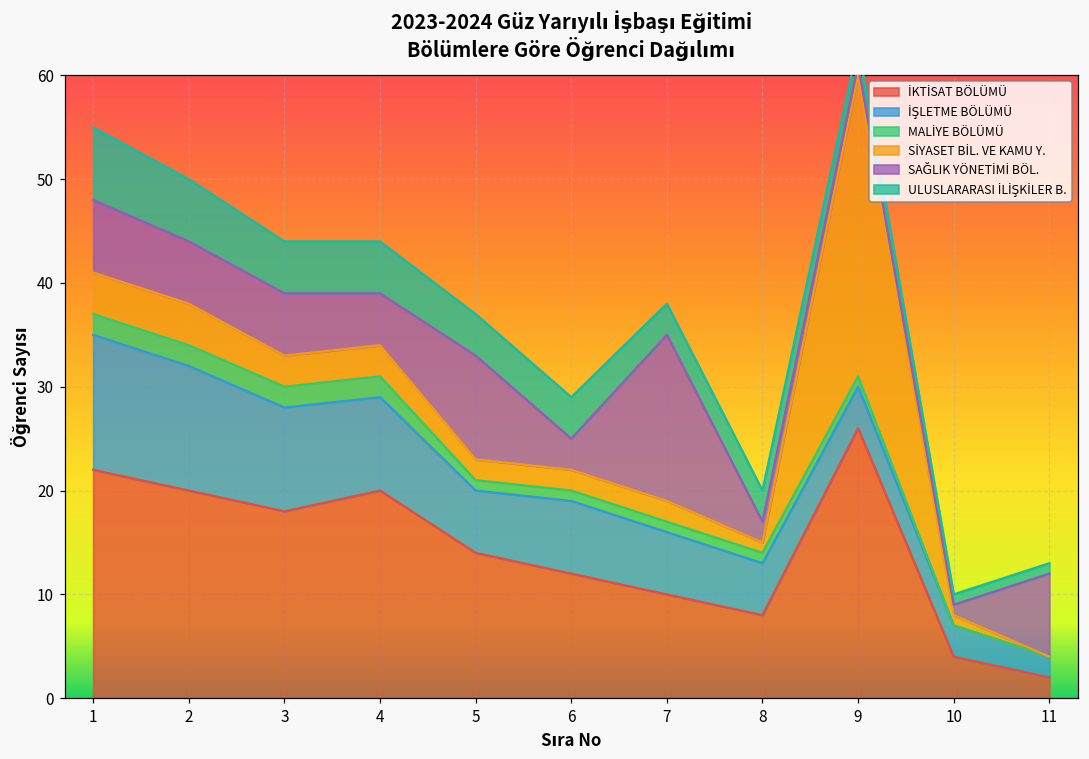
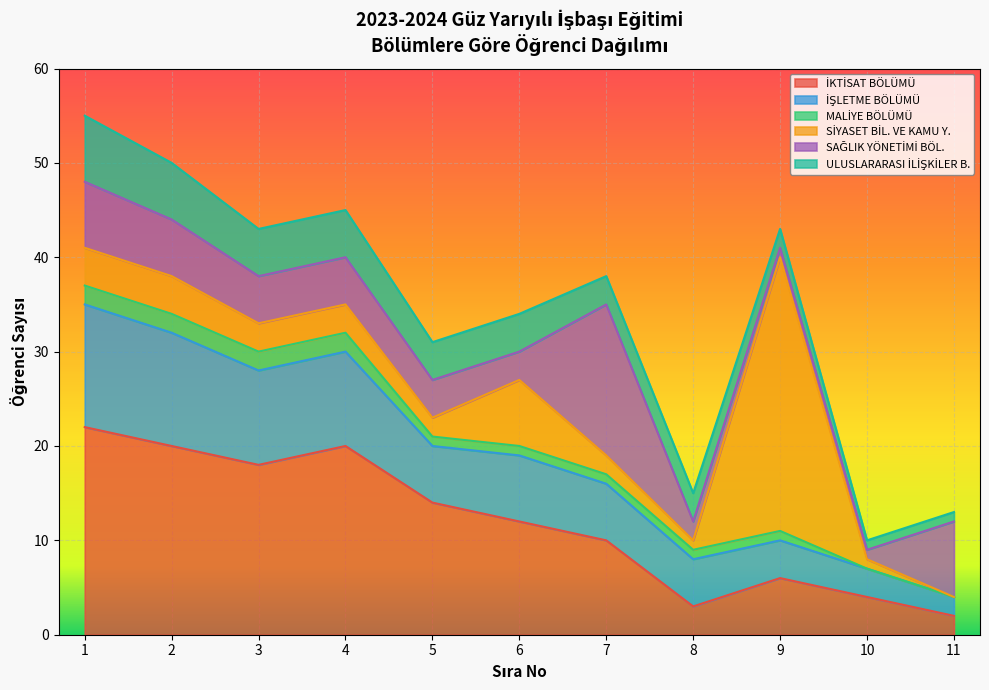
  {
    "İKTİSAT BÖLÜMÜ": {
      "1": 22,
      "2": 20,
      "3": 18,
      "4": 20,
      "5": 14,
      "6": 12,
      "7": 10,
-     "8": 8,
-     "9": 26,
+     "8": 3,
+     "9": 6,
      "10": 4,
      "11": 2
    },
    "İŞLETME BÖLÜMÜ": {
      "1": 13,
      "2": 12,
      "3": 10,
-     "4": 9,
+     "4": 10,
      "5": 6,
      "6": 7,
      "7": 6,
      "8": 5,
      "9": 4
    },
    "SİYASET BİL. VE KAMU Y.": {
      "1": 4,
      "2": 4,
      "3": 3,
      "4": 3,
      "5": 2,
-     "6": 2,
+     "6": 7,
      "7": 2,
      "8": 1,
      "9": 29,
      "10": 1
    },
    "SAĞLIK YÖNETİMİ BÖL.": {
      "1": 7,
      "2": 6,
-     "3": 6,
+     "3": 5,
      "4": 5,
-     "5": 10,
+     "5": 4,
      "6": 3,
      "7": 16,
      "8": 2,
      "10": 1,
      "11": 8
    }
  }
